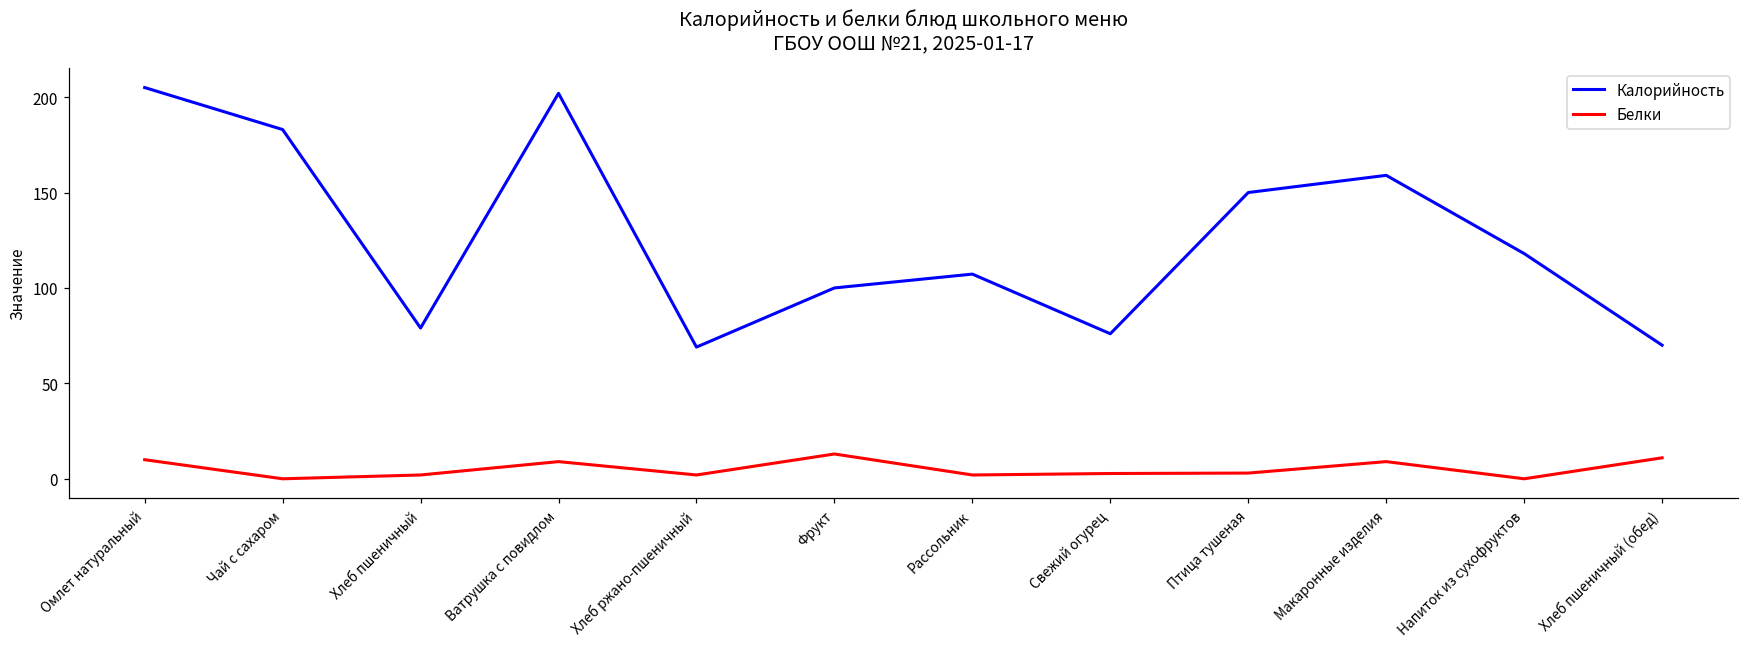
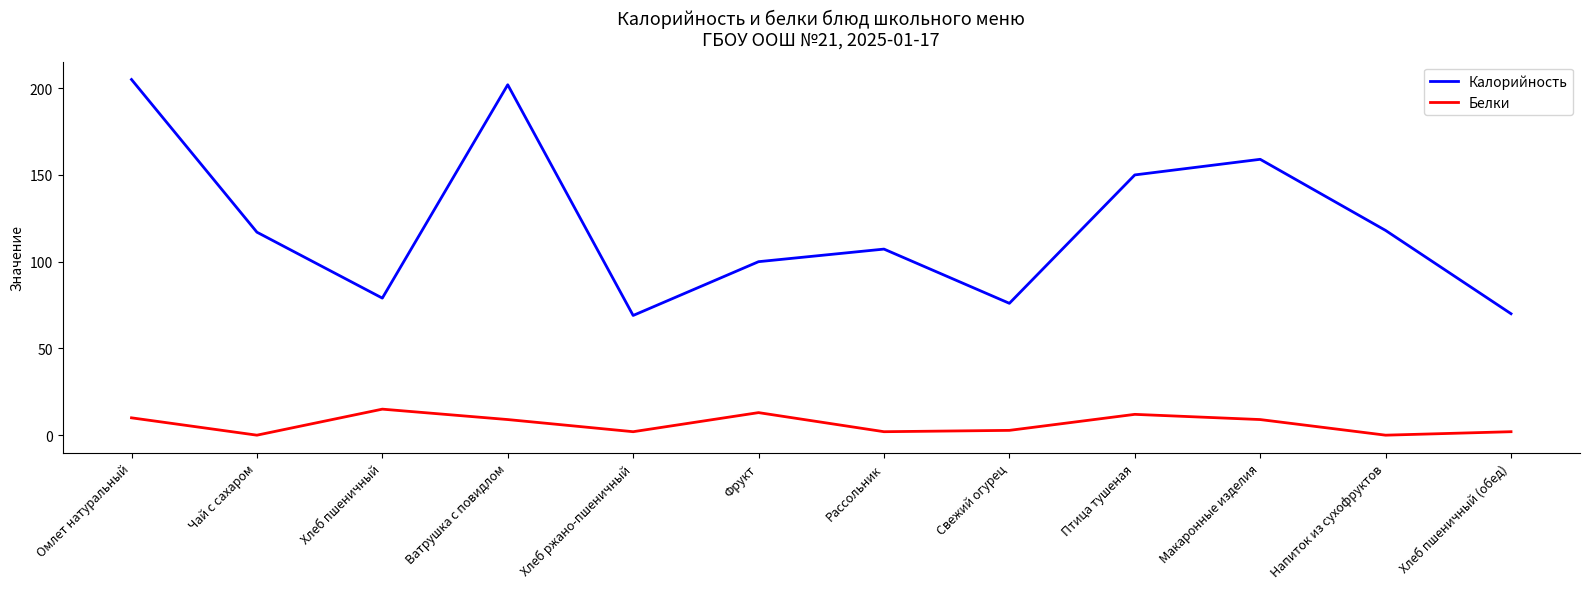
  {
    "Калорийность": {
      "Омлет натуральный": 205,
-     "Чай с сахаром": 183,
+     "Чай с сахаром": 117,
      "Хлеб пшеничный": 79,
      "Ватрушка с повидлом": 202,
      "Хлеб ржано-пшеничный": 69,
      "Фрукт": 100,
      "Рассольник": 107,
      "Свежий огурец": 76,
      "Птица тушеная": 150,
      "Макаронные изделия": 159,
      "Напиток из сухофруктов": 118,
      "Хлеб пшеничный (обед)": 70
    },
    "Белки": {
      "Омлет натуральный": 10,
      "Чай с сахаром": 0,
-     "Хлеб пшеничный": 2,
+     "Хлеб пшеничный": 15,
      "Ватрушка с повидлом": 9,
      "Хлеб ржано-пшеничный": 2,
      "Фрукт": 13,
      "Рассольник": 2,
      "Свежий огурец": 3,
-     "Птица тушеная": 3,
+     "Птица тушеная": 12,
      "Макаронные изделия": 9,
      "Напиток из сухофруктов": 0,
-     "Хлеб пшеничный (обед)": 11
+     "Хлеб пшеничный (обед)": 2
    }
  }
